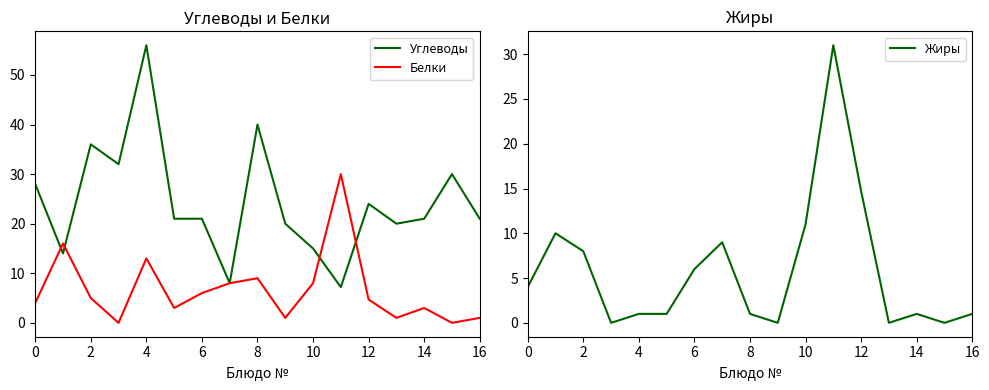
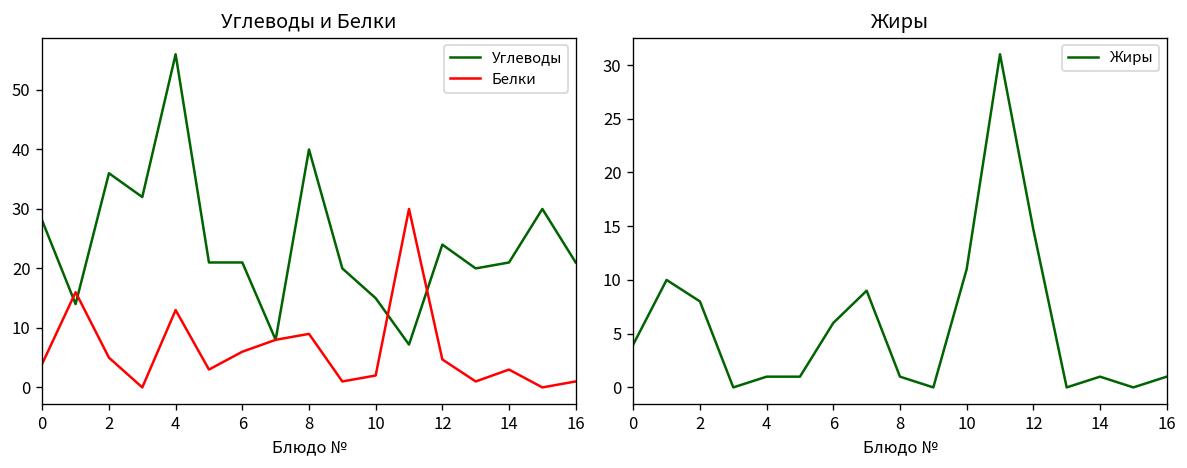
  {
    "Углеводы и Белки": {
      "Углеводы": {
        "0": 28,
        "2": 36,
        "4": 56,
        "6": 21,
        "8": 40,
        "10": 15,
        "12": 24,
        "14": 21,
        "16": 21
      },
      "Белки": {
        "0": 4,
        "2": 5,
        "4": 13,
        "6": 6,
        "8": 9,
-       "10": 8,
+       "10": 2,
        "12": 5,
        "14": 3,
        "16": 1
      }
    },
    "Жиры": {
      "0": 4,
      "2": 8,
      "4": 1,
      "6": 6,
      "8": 1,
      "10": 11,
      "12": 15,
      "14": 1,
      "16": 1
    }
  }
